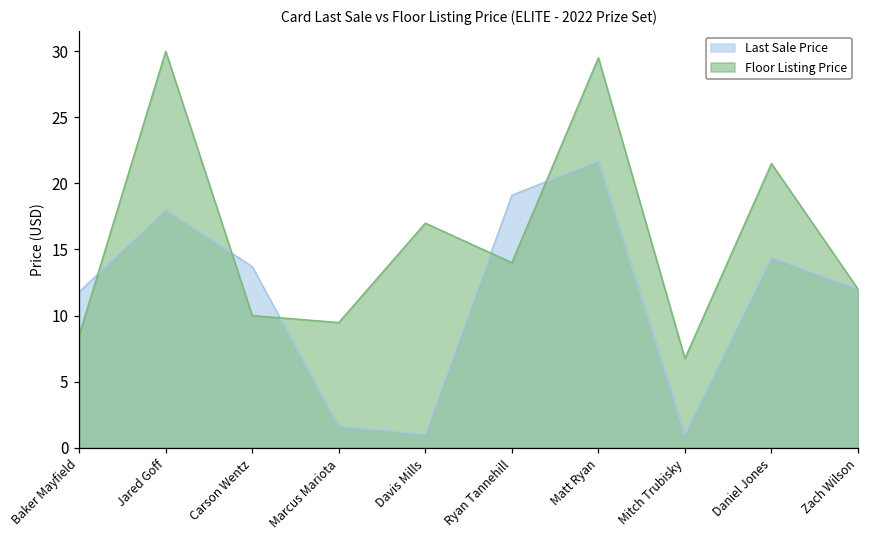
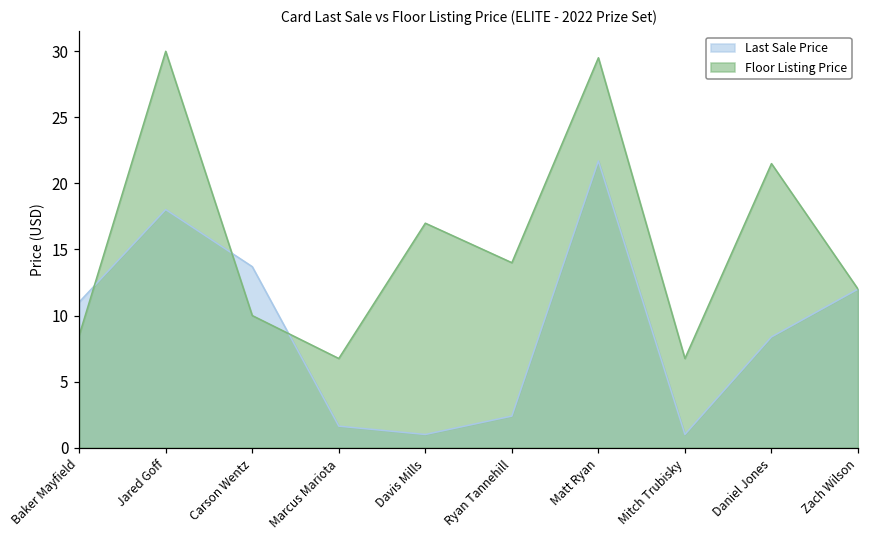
  {
    "Last Sale Price": {
-     "Baker Mayfield": 11.8,
+     "Baker Mayfield": 11.0,
      "Jared Goff": 18.0,
      "Carson Wentz": 13.7,
      "Marcus Mariota": 1.6,
      "Davis Mills": 1.0,
-     "Ryan Tannehill": 19.1,
+     "Ryan Tannehill": 2.4,
      "Matt Ryan": 21.7,
      "Mitch Trubisky": 1.0,
-     "Daniel Jones": 14.4
+     "Daniel Jones": 8.4
    },
    "Floor Listing Price": {
      "Baker Mayfield": 8.5,
      "Jared Goff": 30.0,
      "Carson Wentz": 10.0,
-     "Marcus Mariota": 9.5,
+     "Marcus Mariota": 6.8,
      "Davis Mills": 17.0,
      "Ryan Tannehill": 14.0,
      "Matt Ryan": 29.5,
      "Mitch Trubisky": 6.8,
      "Daniel Jones": 21.5
    }
  }
